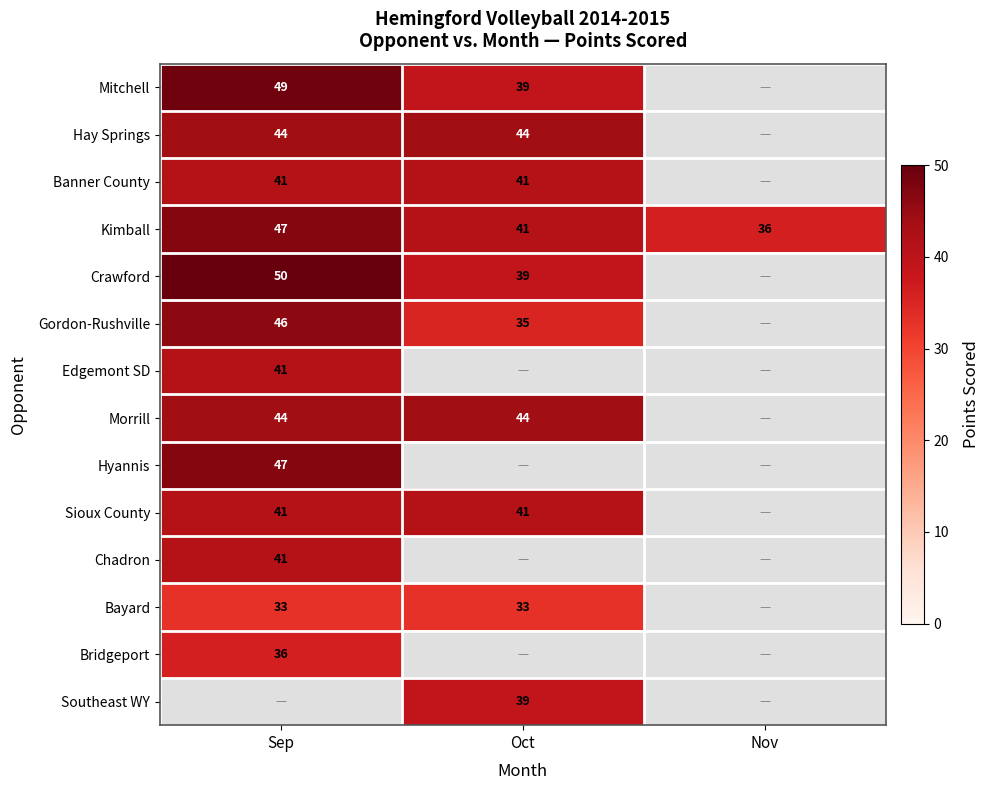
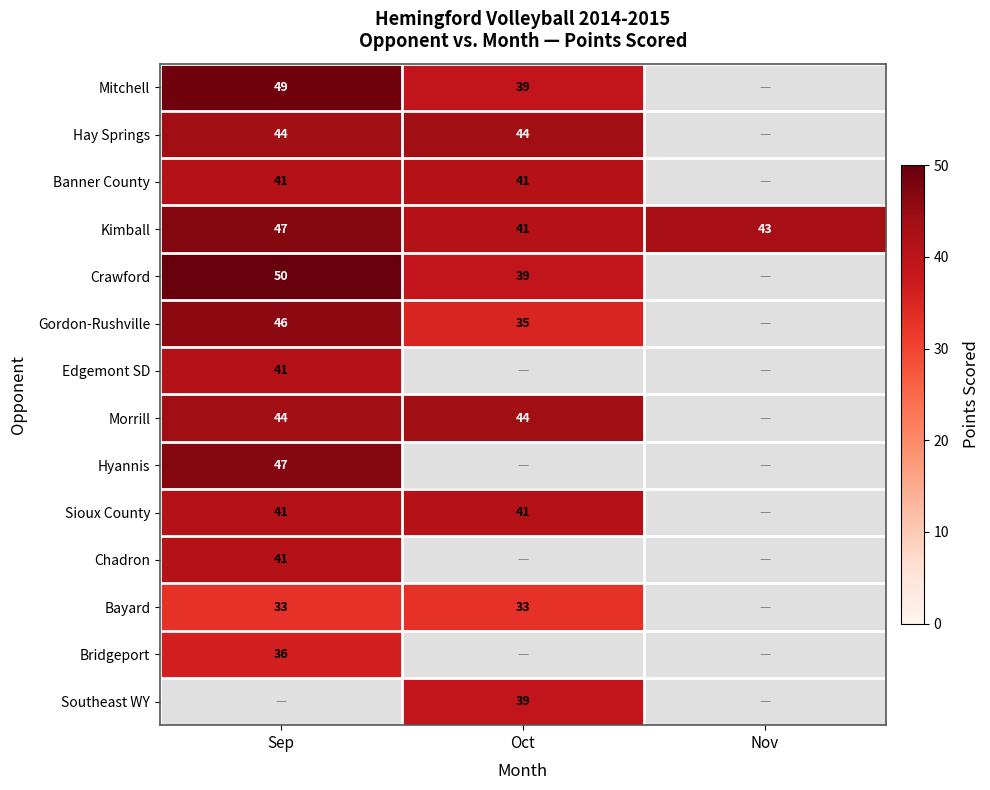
  {
    "Mitchell": {
      "Sep": 49,
      "Oct": 39
    },
    "Hay Springs": {
      "Sep": 44,
      "Oct": 44
    },
    "Banner County": {
      "Sep": 41,
      "Oct": 41
    },
    "Kimball": {
      "Sep": 47,
      "Oct": 41,
-     "Nov": 36
+     "Nov": 43
    },
    "Crawford": {
      "Sep": 50,
      "Oct": 39
    },
    "Gordon-Rushville": {
      "Sep": 46,
      "Oct": 35
    },
    "Edgemont SD": {
      "Sep": 41
    },
    "Morrill": {
      "Sep": 44,
      "Oct": 44
    },
    "Hyannis": {
      "Sep": 47
    },
    "Sioux County": {
      "Sep": 41,
      "Oct": 41
    },
    "Chadron": {
      "Sep": 41
    },
    "Bayard": {
      "Sep": 33,
      "Oct": 33
    },
    "Bridgeport": {
      "Sep": 36
    },
    "Southeast WY": {
      "Oct": 39
    }
  }
